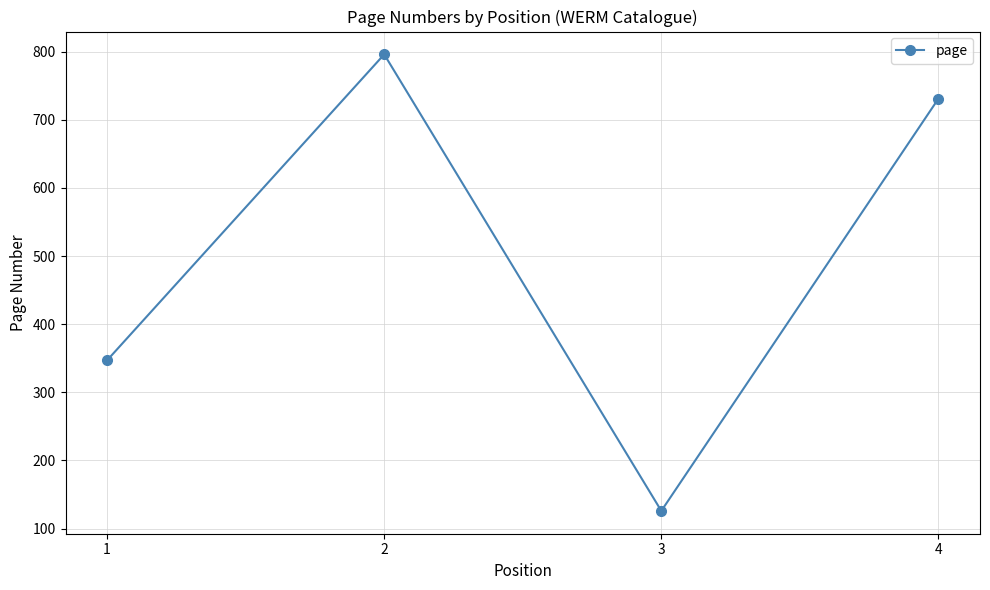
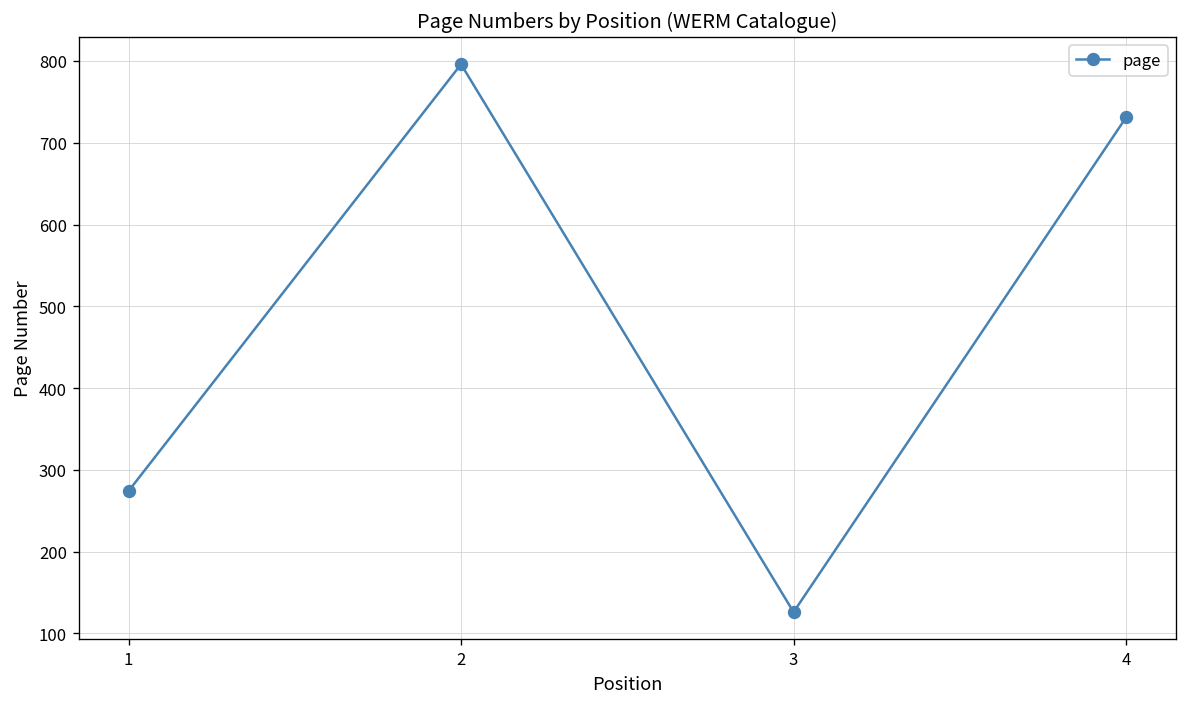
  {
-   "1": 350,
+   "1": 270,
    "2": 800,
    "3": 130,
    "4": 730
  }
